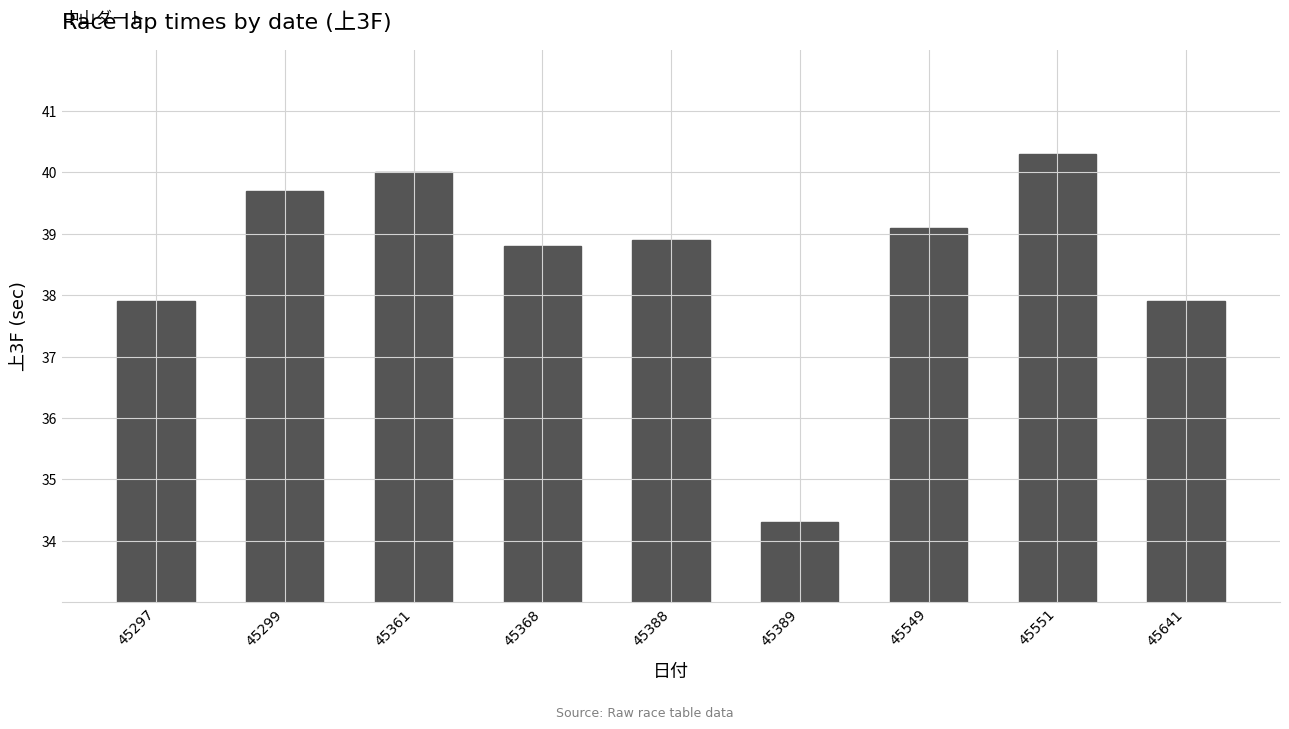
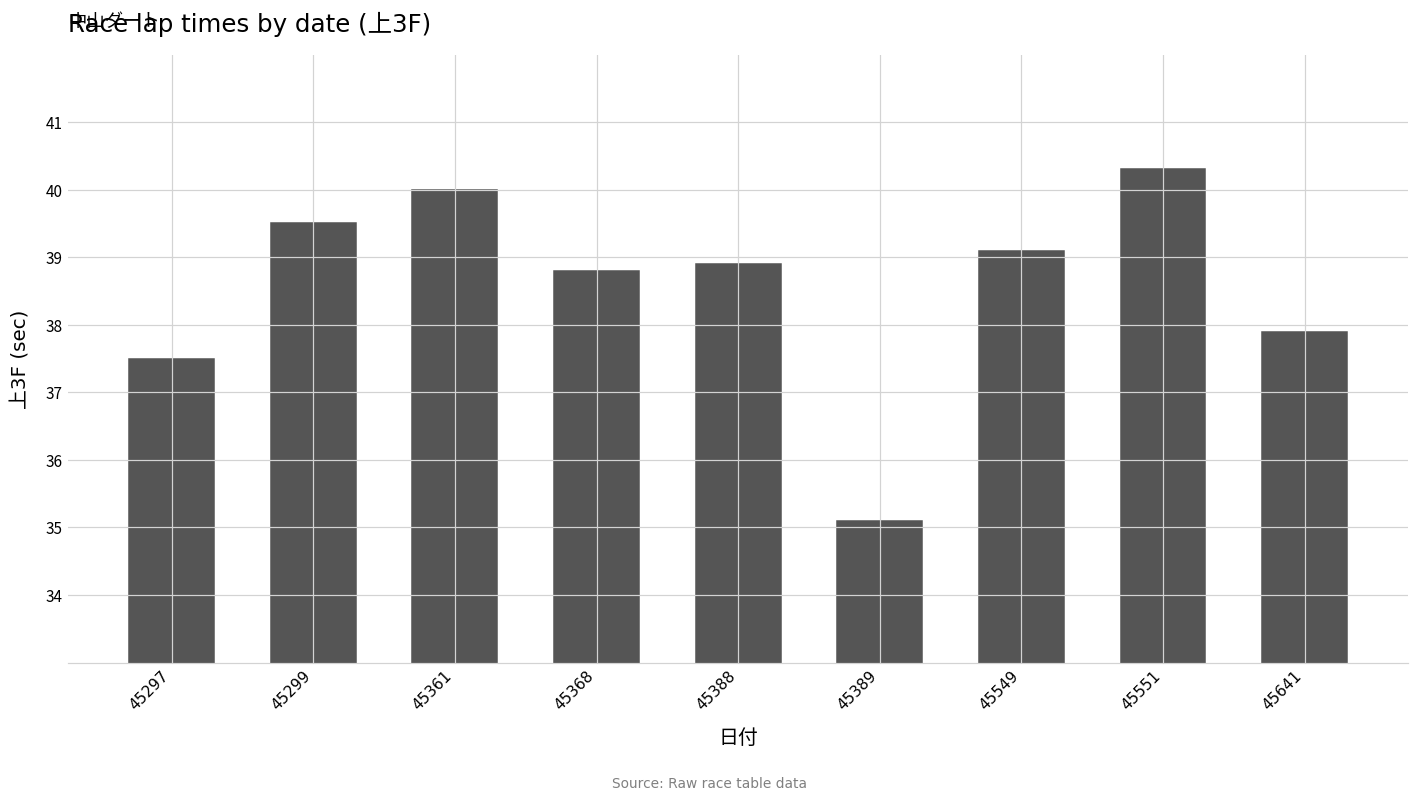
  {
-   "45297": 37.9,
-   "45299": 39.7,
+   "45297": 37.5,
+   "45299": 39.5,
    "45361": 40.0,
    "45368": 38.8,
    "45388": 38.9,
-   "45389": 34.3,
+   "45389": 35.1,
    "45549": 39.1,
    "45551": 40.3,
    "45641": 37.9
  }
